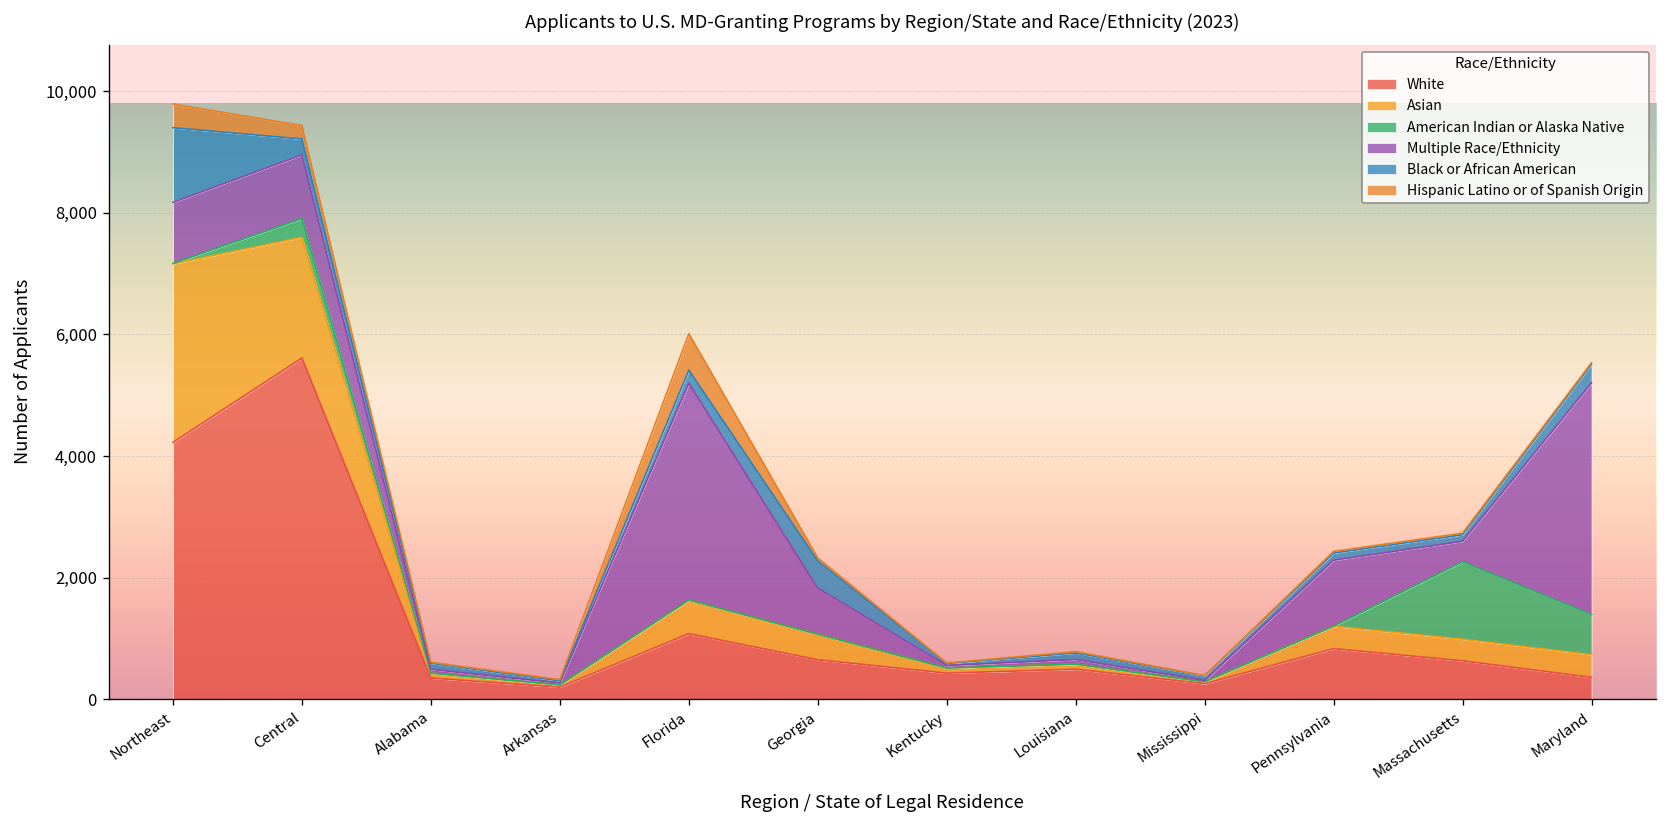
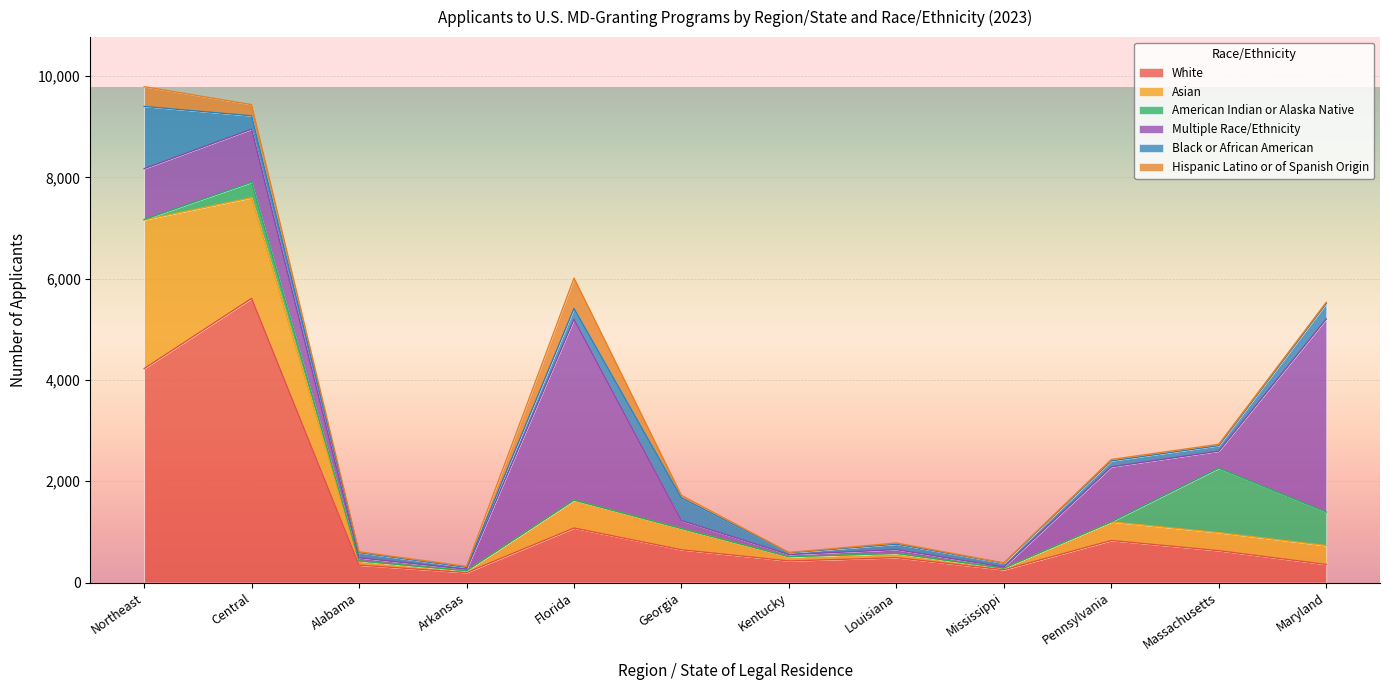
  {
    "American Indian or Alaska Native": {
      "Central": "300",
      "Massachusetts": "1,300",
      "Maryland": "700"
    },
    "Multiple Race/Ethnicity": {
      "Northeast": "1,000",
      "Central": "1,000",
      "Alabama": "100",
      "Florida": "3,600",
-     "Georgia": "800",
+     "Georgia": "200",
      "Louisiana": "100",
      "Pennsylvania": "1,100",
      "Massachusetts": "300",
      "Maryland": "3,800"
    },
    "Black or African American": {
      "Northeast": "1,200",
      "Central": "300",
      "Florida": "200"
    }
  }
